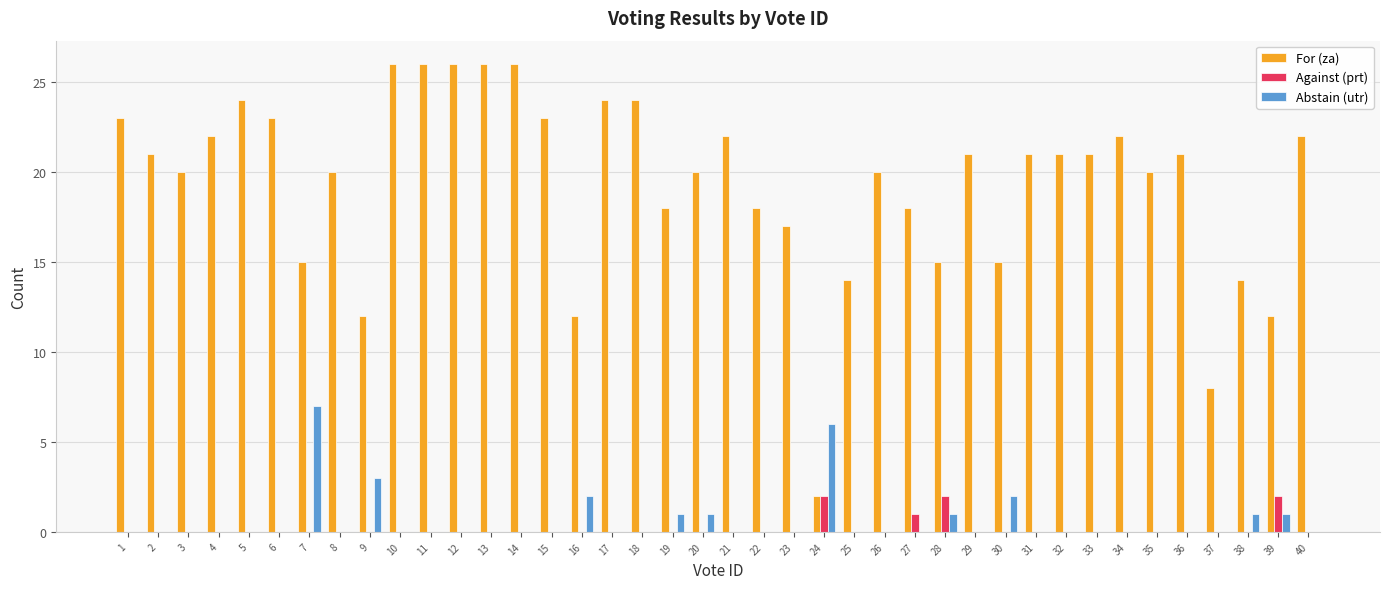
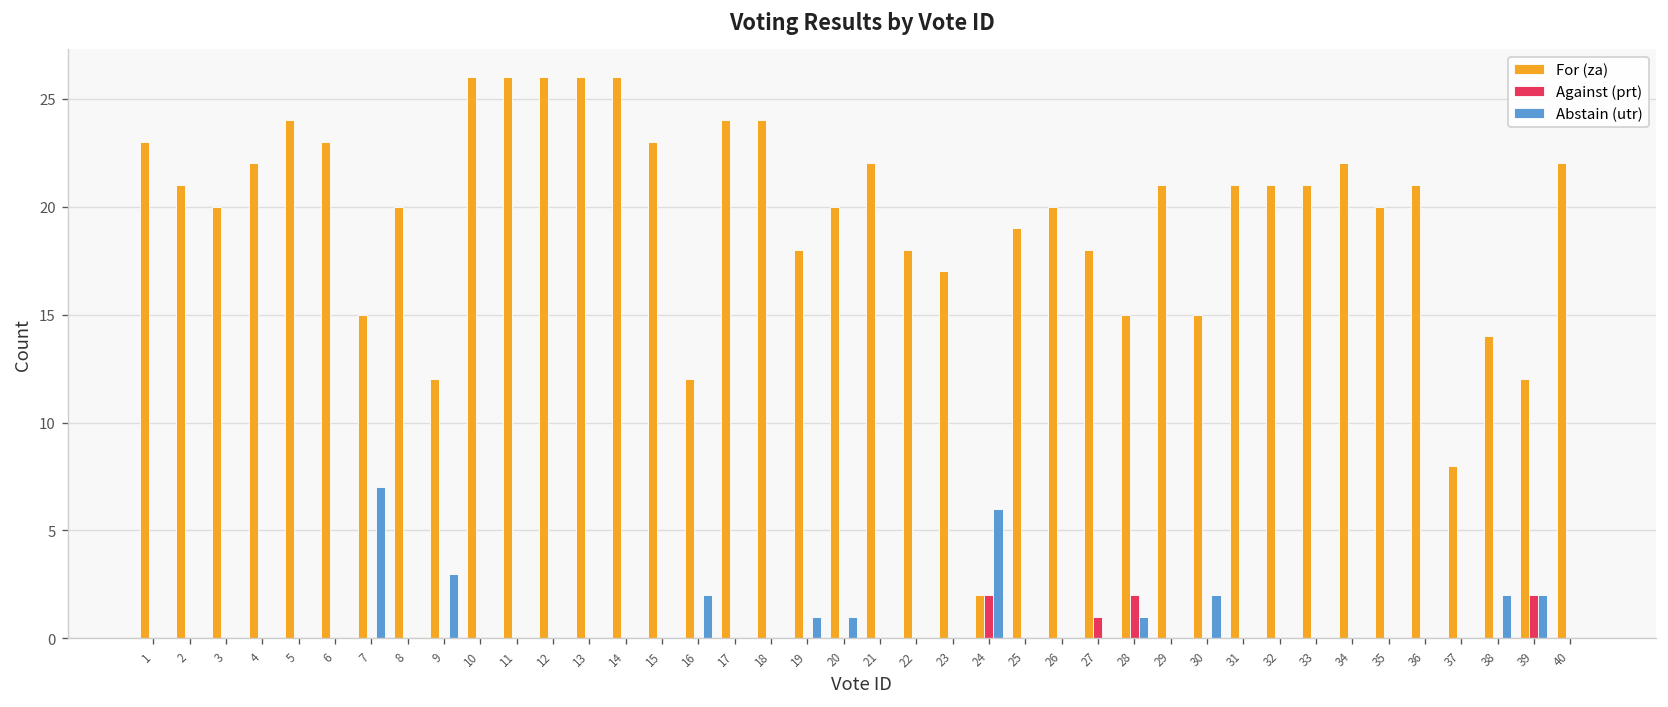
  {
    "For (za)": {
      "1": 23,
      "2": 21,
      "3": 20,
      "4": 22,
      "5": 24,
      "6": 23,
      "7": 15,
      "8": 20,
      "9": 12,
      "10": 26,
      "11": 26,
      "12": 26,
      "13": 26,
      "14": 26,
      "15": 23,
      "16": 12,
      "17": 24,
      "18": 24,
      "19": 18,
      "20": 20,
      "21": 22,
      "22": 18,
      "23": 17,
      "24": 2,
-     "25": 14,
+     "25": 19,
      "26": 20,
      "27": 18,
      "28": 15,
      "29": 21,
      "30": 15,
      "31": 21,
      "32": 21,
      "33": 21,
      "34": 22,
      "35": 20,
      "36": 21,
      "37": 8,
      "38": 14,
      "39": 12,
      "40": 22
    },
    "Against (prt)": {
      "1": 0,
      "2": 0,
      "3": 0,
      "4": 0,
      "5": 0,
      "6": 0,
      "7": 0,
      "8": 0,
      "9": 0,
      "10": 0,
      "11": 0,
      "12": 0,
      "13": 0,
      "14": 0,
      "15": 0,
      "16": 0,
      "17": 0,
      "18": 0,
      "19": 0,
      "20": 0,
      "21": 0,
      "22": 0,
      "23": 0,
      "24": 2,
      "25": 0,
      "26": 0,
      "27": 1,
      "28": 2,
      "29": 0,
      "30": 0,
      "31": 0,
      "32": 0,
      "33": 0,
      "34": 0,
      "35": 0,
      "36": 0,
      "37": 0,
      "38": 0,
      "39": 2,
      "40": 0
    },
    "Abstain (utr)": {
      "1": 0,
      "2": 0,
      "3": 0,
      "4": 0,
      "5": 0,
      "6": 0,
      "7": 7,
      "8": 0,
      "9": 3,
      "10": 0,
      "11": 0,
      "12": 0,
      "13": 0,
      "14": 0,
      "15": 0,
      "16": 2,
      "17": 0,
      "18": 0,
      "19": 1,
      "20": 1,
      "21": 0,
      "22": 0,
      "23": 0,
      "24": 6,
      "25": 0,
      "26": 0,
      "27": 0,
      "28": 1,
      "29": 0,
      "30": 2,
      "31": 0,
      "32": 0,
      "33": 0,
      "34": 0,
      "35": 0,
      "36": 0,
      "37": 0,
-     "38": 1,
-     "39": 1,
+     "38": 2,
+     "39": 2,
      "40": 0
    }
  }
